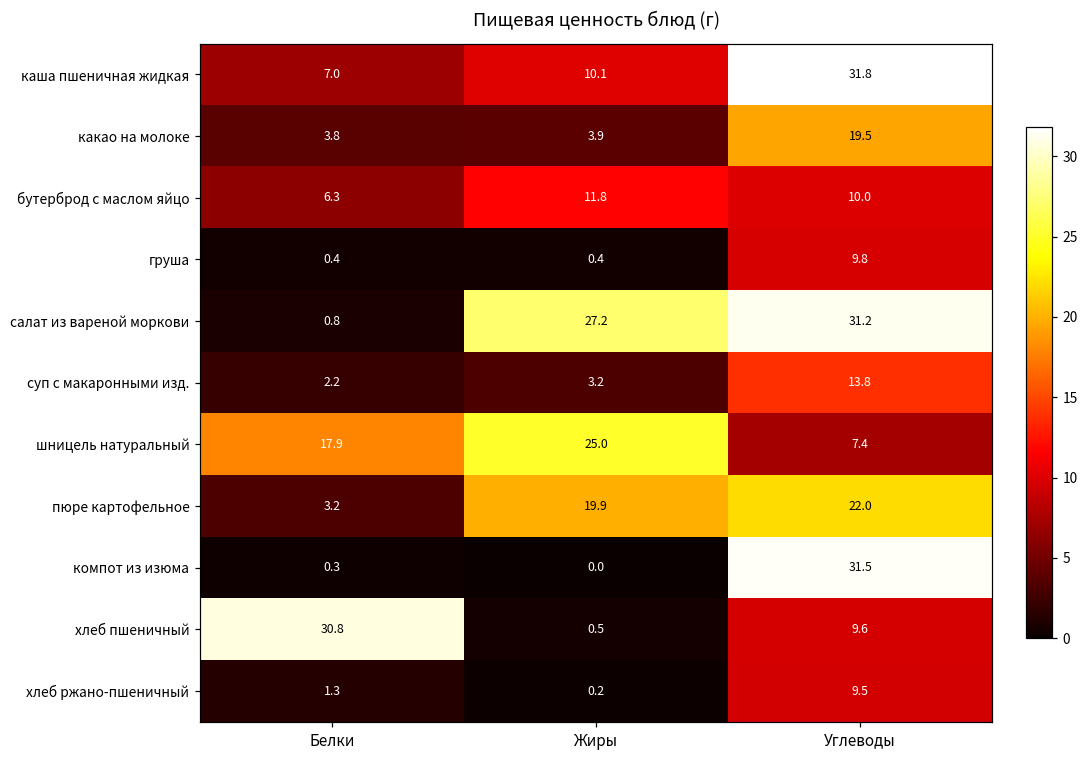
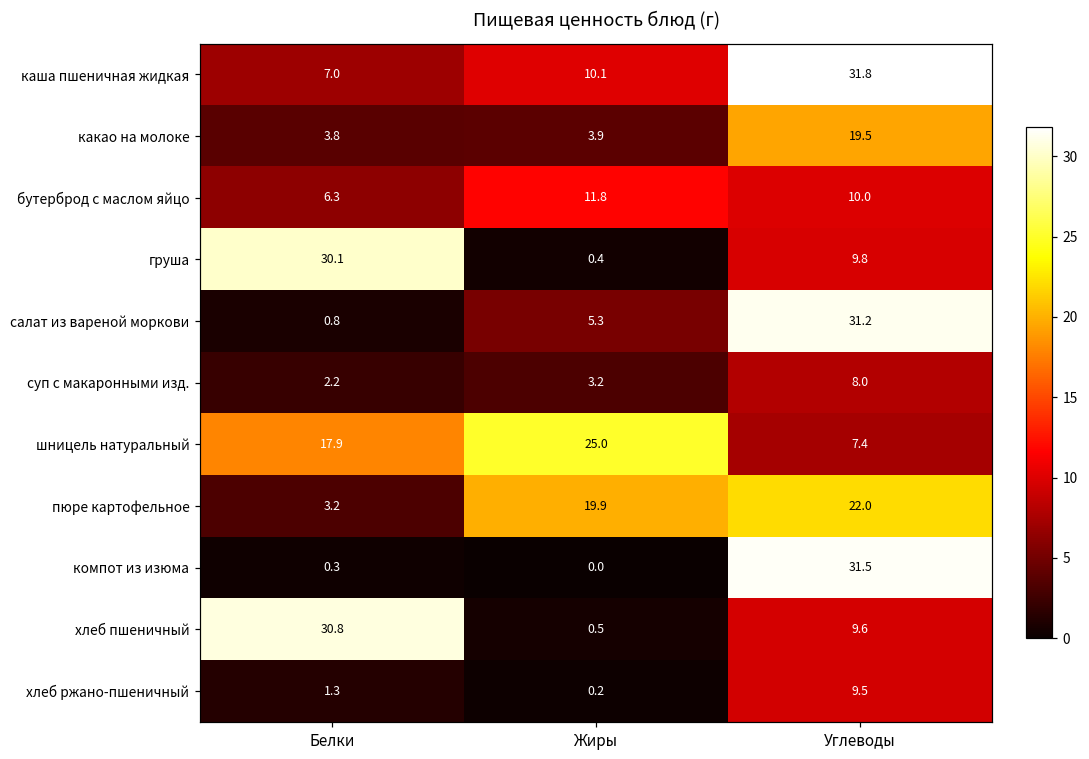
  {
    "каша пшеничная жидкая": {
      "Белки": 7.0,
      "Жиры": 10.1,
      "Углеводы": 31.8
    },
    "какао на молоке": {
      "Белки": 3.8,
      "Жиры": 3.9,
      "Углеводы": 19.5
    },
    "бутерброд с маслом яйцо": {
      "Белки": 6.3,
      "Жиры": 11.8,
      "Углеводы": 10.0
    },
    "груша": {
-     "Белки": 0.4,
+     "Белки": 30.1,
      "Жиры": 0.4,
      "Углеводы": 9.8
    },
    "салат из вареной моркови": {
      "Белки": 0.8,
-     "Жиры": 27.2,
+     "Жиры": 5.3,
      "Углеводы": 31.2
    },
    "суп с макаронными изд.": {
      "Белки": 2.2,
      "Жиры": 3.2,
-     "Углеводы": 13.8
+     "Углеводы": 8.0
    },
    "шницель натуральный": {
      "Белки": 17.9,
      "Жиры": 25.0,
      "Углеводы": 7.4
    },
    "пюре картофельное": {
      "Белки": 3.2,
      "Жиры": 19.9,
      "Углеводы": 22.0
    },
    "компот из изюма": {
      "Белки": 0.3,
      "Жиры": 0.0,
      "Углеводы": 31.5
    },
    "хлеб пшеничный": {
      "Белки": 30.8,
      "Жиры": 0.5,
      "Углеводы": 9.6
    },
    "хлеб ржано-пшеничный": {
      "Белки": 1.3,
      "Жиры": 0.2,
      "Углеводы": 9.5
    }
  }
